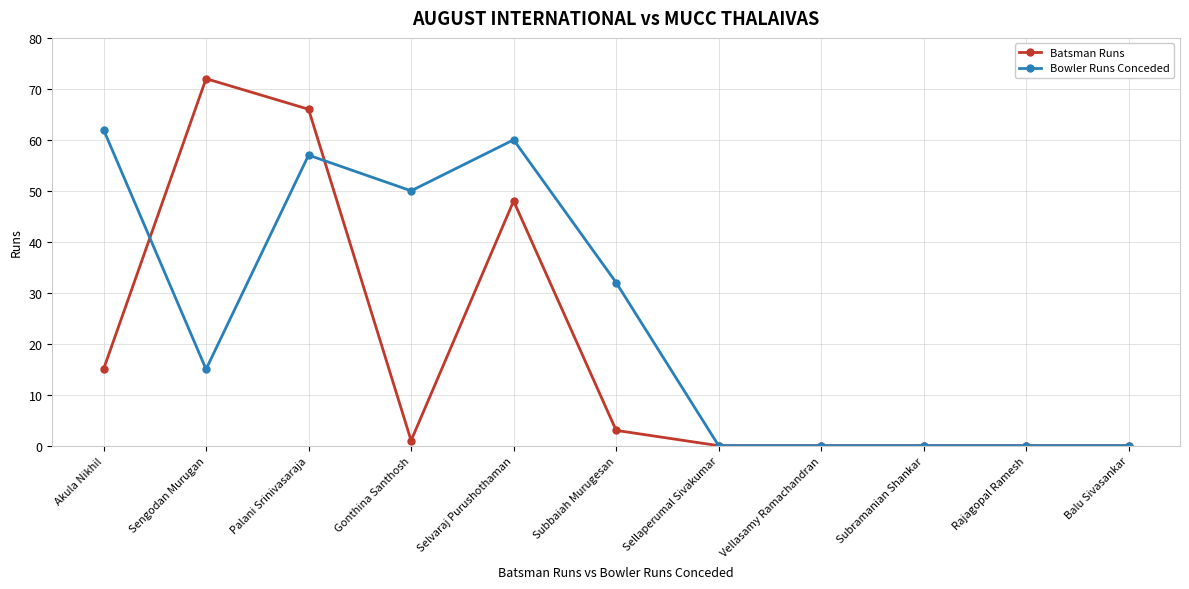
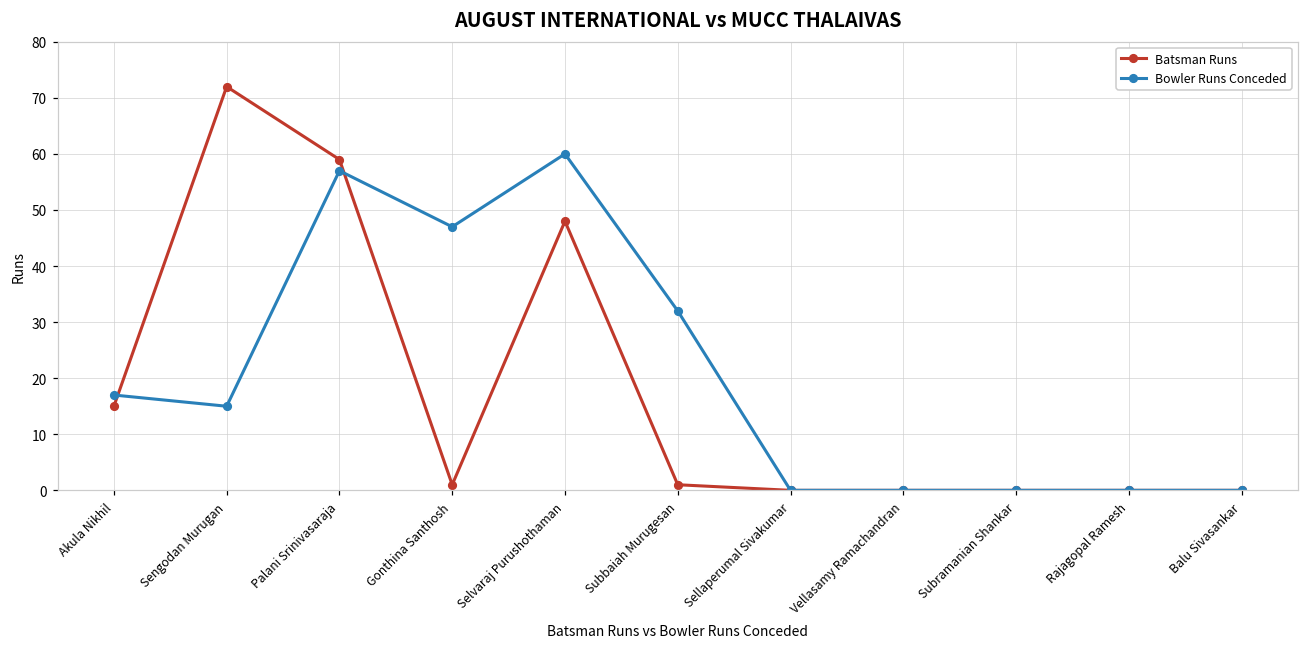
  {
    "Batsman Runs": {
      "Akula Nikhil": 15,
      "Sengodan Murugan": 72,
-     "Palani Srinivasaraja": 66,
+     "Palani Srinivasaraja": 59,
      "Gonthina Santhosh": 1,
      "Selvaraj Purushothaman": 48,
-     "Subbaiah Murugesan": 3
+     "Subbaiah Murugesan": 1
    },
    "Bowler Runs Conceded": {
-     "Akula Nikhil": 62,
+     "Akula Nikhil": 17,
      "Sengodan Murugan": 15,
      "Palani Srinivasaraja": 57,
-     "Gonthina Santhosh": 50,
+     "Gonthina Santhosh": 47,
      "Selvaraj Purushothaman": 60,
      "Subbaiah Murugesan": 32
    }
  }
